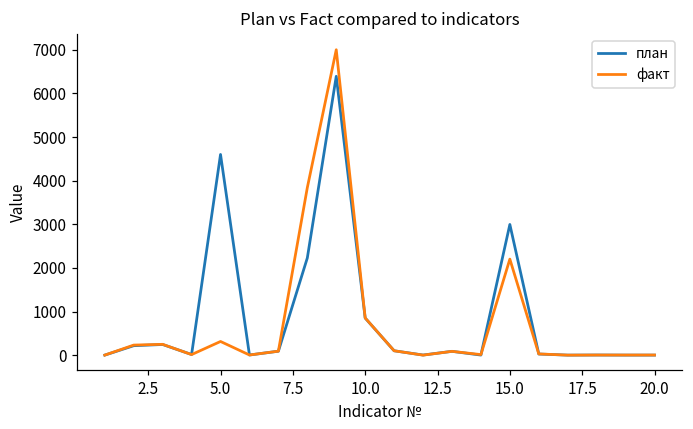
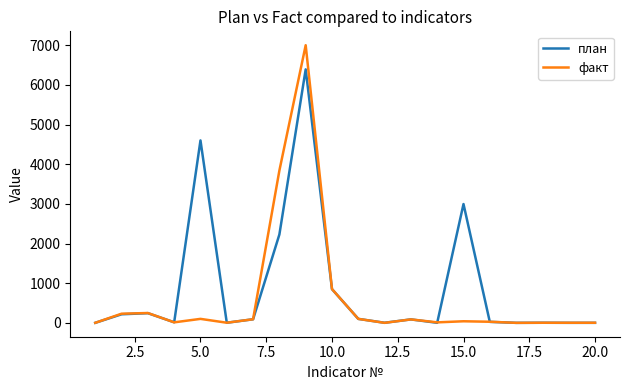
  {
    "план": {
      "5.0": 4600,
      "15.0": 3000
    },
    "факт": {
-     "5.0": 300,
-     "15.0": 2200
+     "5.0": 100,
+     "15.0": 0
    }
  }
